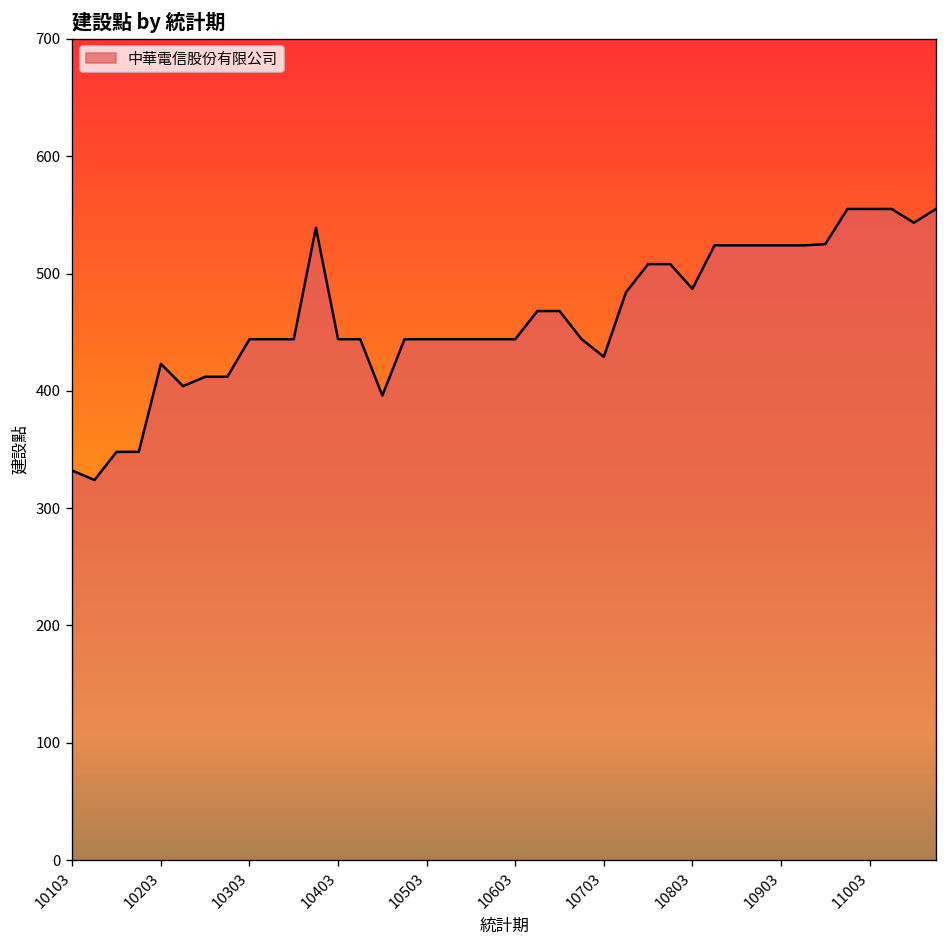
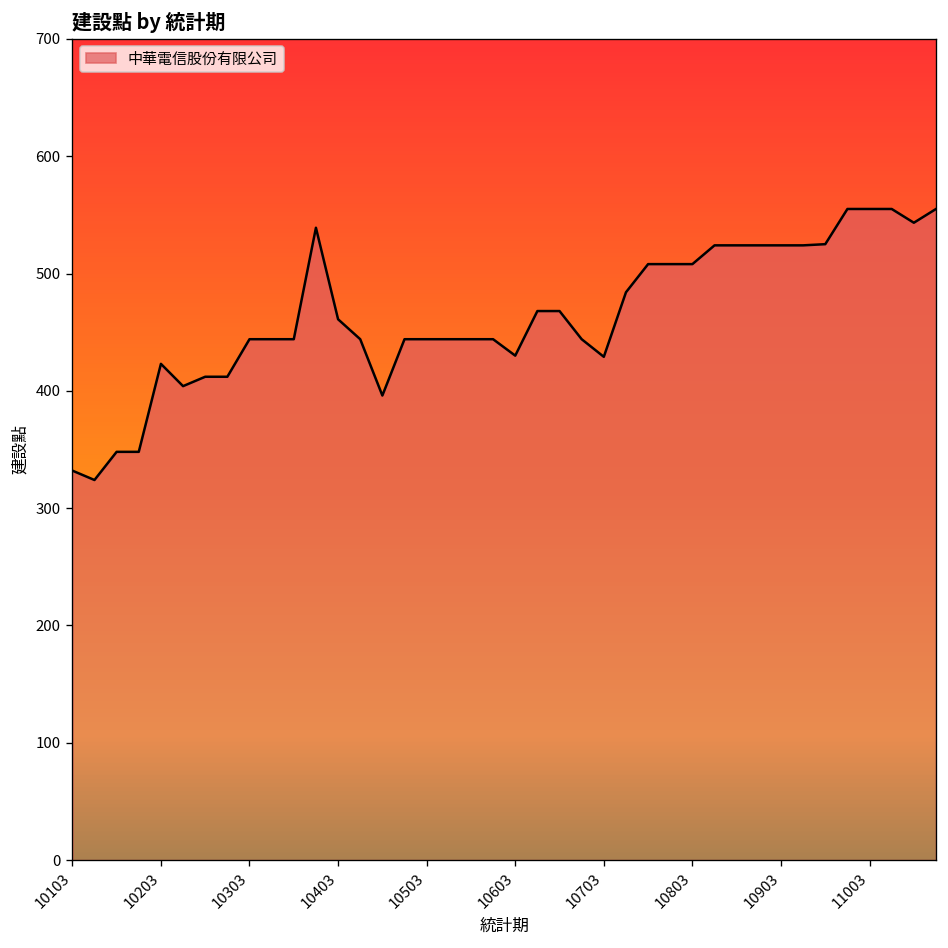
  {
    "10103": 330,
    "10203": 420,
    "10303": 440,
-   "10403": 440,
+   "10403": 460,
    "10503": 440,
-   "10603": 440,
+   "10603": 430,
    "10703": 430,
-   "10803": 490,
+   "10803": 510,
    "10903": 520,
    "11003": 560
  }
